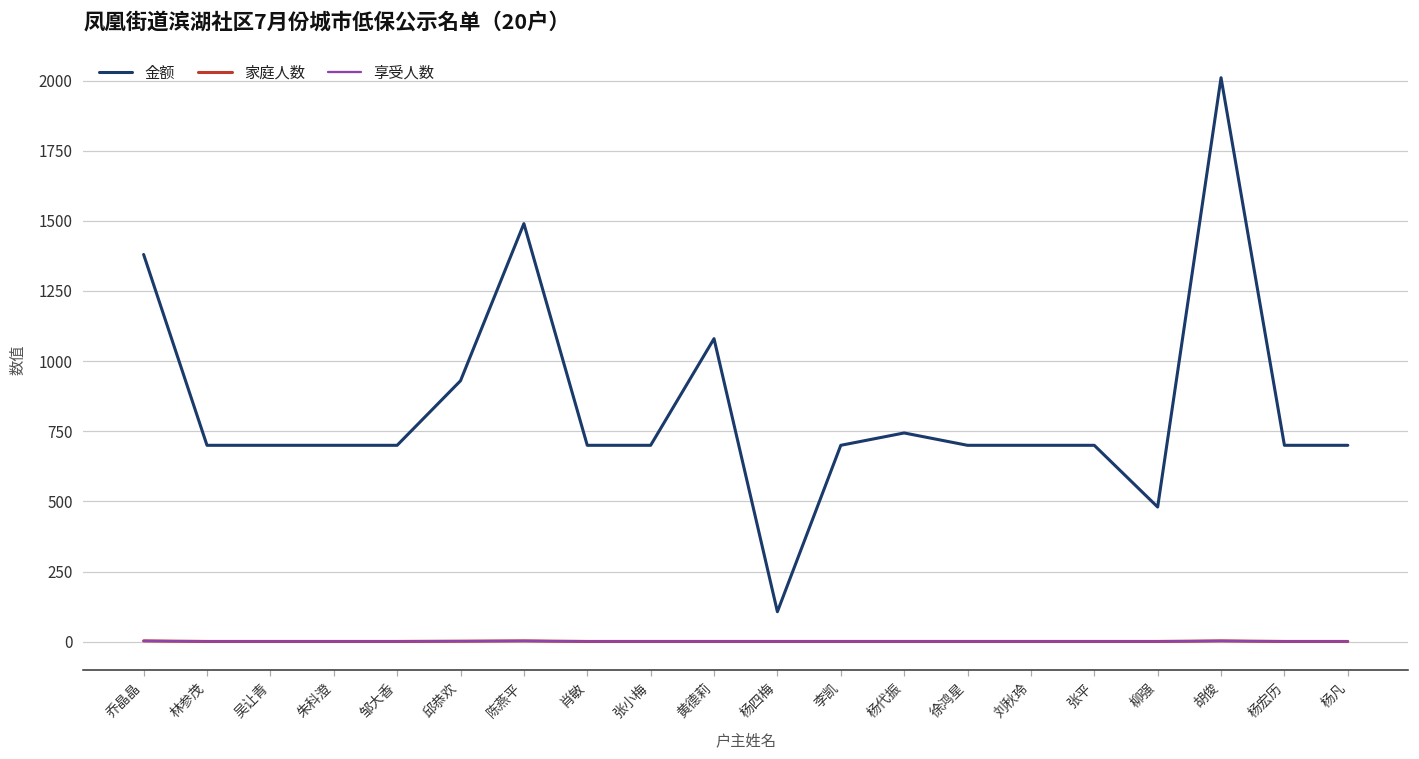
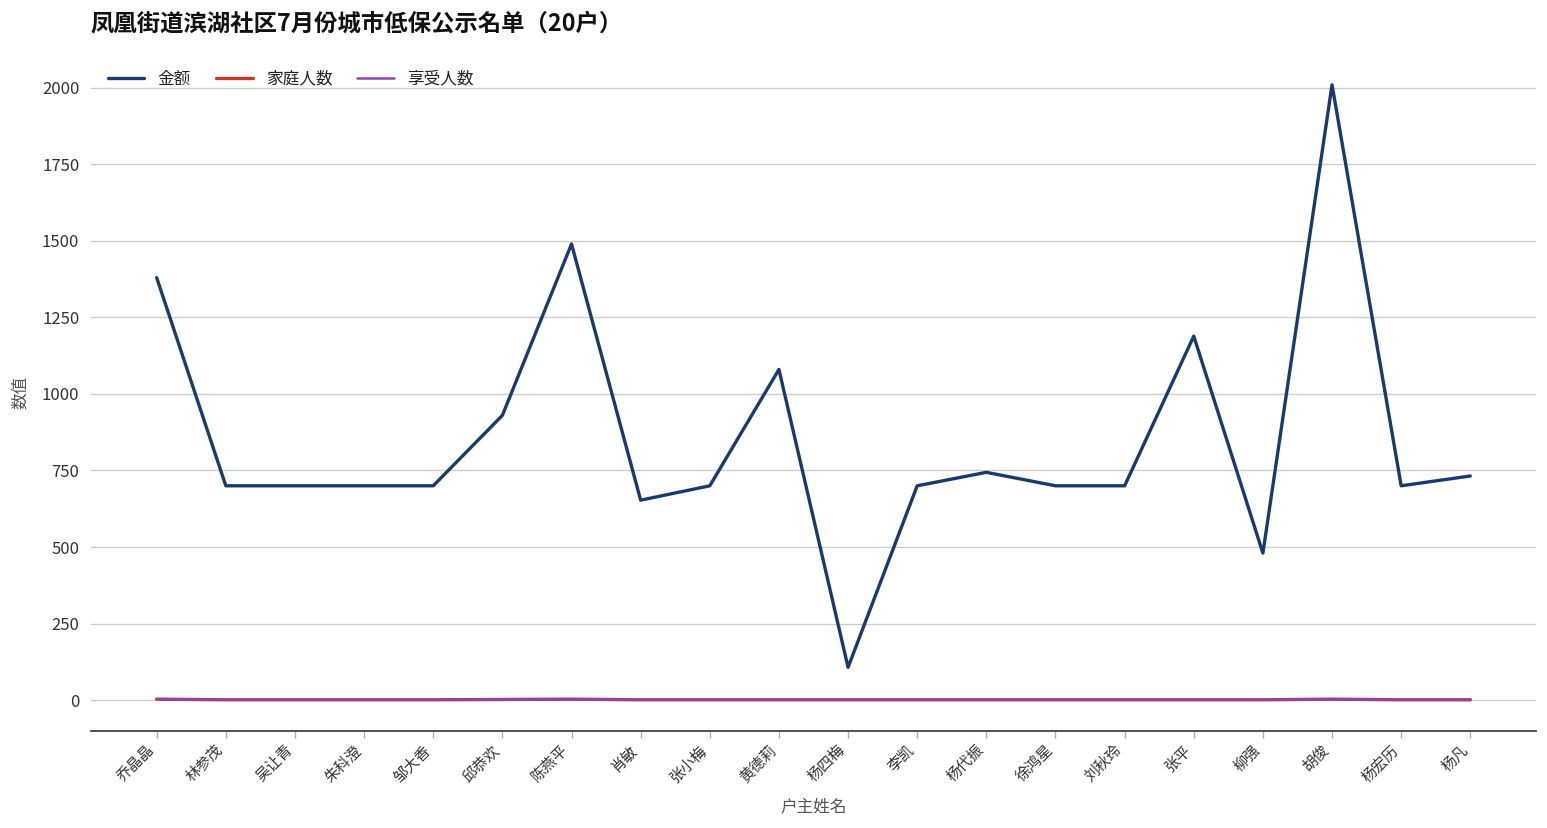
  {
    "金额": {
      "乔晶晶": 1380,
      "林参茂": 700,
      "吴让青": 700,
      "朱科澄": 700,
      "邹大香": 700,
      "邱恭欢": 930,
      "陈燕平": 1490,
-     "肖敏": 700,
+     "肖敏": 650,
      "张小梅": 700,
      "黄德莉": 1080,
      "杨四梅": 110,
      "李凯": 700,
      "杨代振": 740,
      "徐鸿星": 700,
      "刘秋玲": 700,
-     "张平": 700,
+     "张平": 1190,
      "柳强": 480,
      "胡俊": 2010,
      "杨宏历": 700,
-     "杨凡": 700
+     "杨凡": 730
    },
    "享受人数": {
      "乔晶晶": 0,
      "林参茂": 0,
      "吴让青": 0,
      "朱科澄": 0,
      "邹大香": 0,
      "邱恭欢": 0,
      "陈燕平": 0,
      "肖敏": 0,
      "张小梅": 0,
      "黄德莉": 0,
      "杨四梅": 0,
      "李凯": 0,
      "杨代振": 0,
      "徐鸿星": 0,
      "刘秋玲": 0,
      "张平": 0,
      "柳强": 0,
      "胡俊": 0,
      "杨宏历": 0,
      "杨凡": 0
    }
  }
